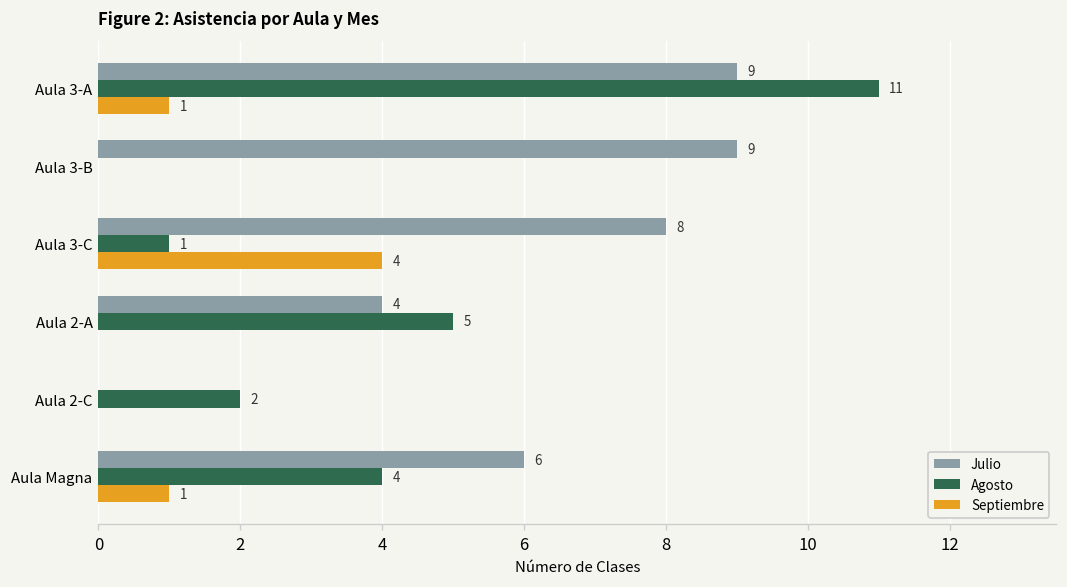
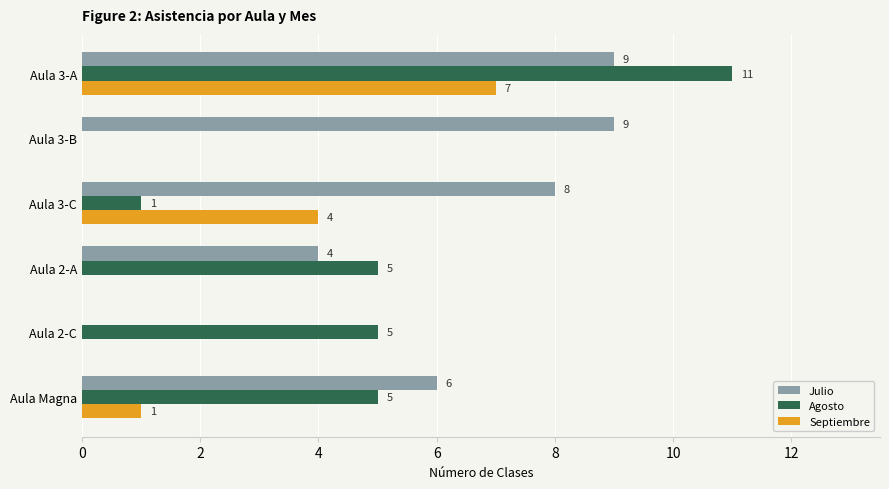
  {
    "Julio": {
      "Aula 3-A": 9,
      "Aula 3-B": 9,
      "Aula 3-C": 8,
      "Aula 2-A": 4,
      "Aula Magna": 6
    },
    "Agosto": {
      "Aula 3-A": 11,
      "Aula 3-C": 1,
      "Aula 2-A": 5,
-     "Aula 2-C": 2,
-     "Aula Magna": 4
+     "Aula 2-C": 5,
+     "Aula Magna": 5
    },
    "Septiembre": {
-     "Aula 3-A": 1,
+     "Aula 3-A": 7,
      "Aula 3-C": 4,
      "Aula Magna": 1
    }
  }
